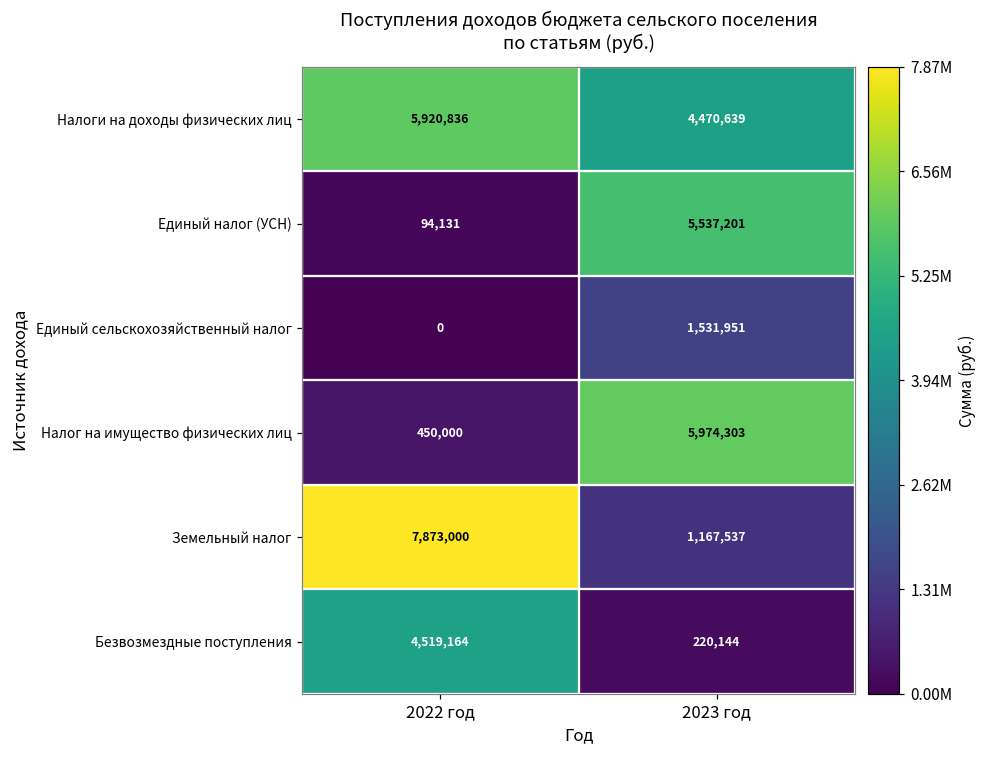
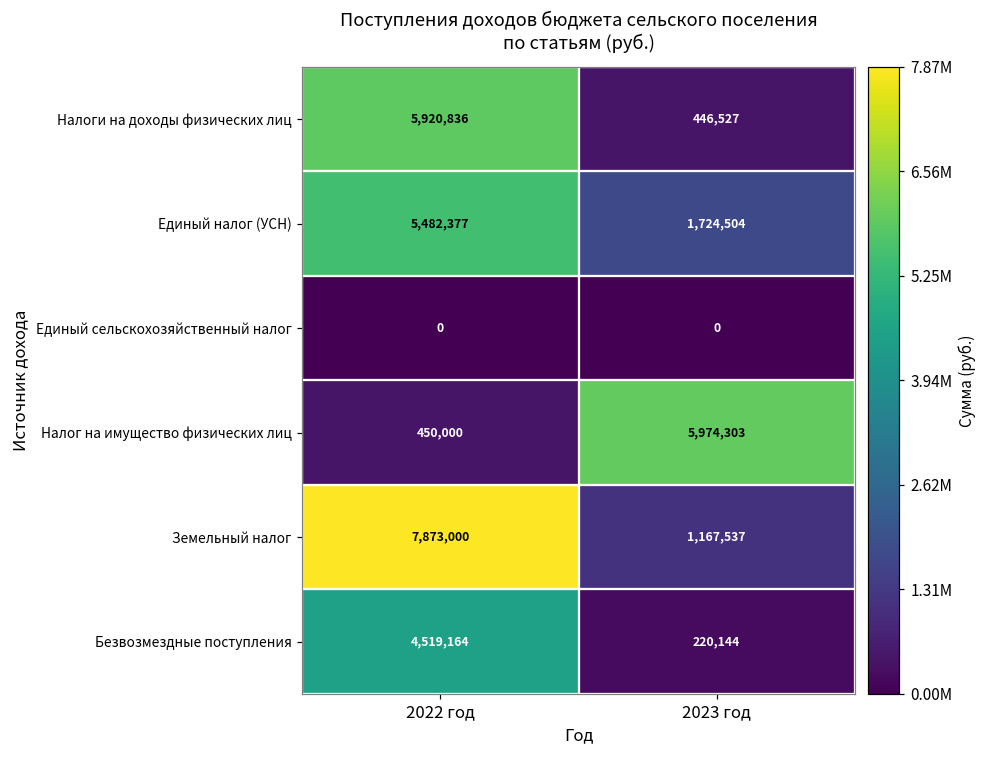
  {
    "Налоги на доходы физических лиц": {
      "2022 год": "5,920,836",
-     "2023 год": "4,470,639"
+     "2023 год": "446,527"
    },
    "Единый налог (УСН)": {
-     "2022 год": "94,131",
-     "2023 год": "5,537,201"
+     "2022 год": "5,482,377",
+     "2023 год": "1,724,504"
    },
    "Единый сельскохозяйственный налог": {
      "2022 год": "0",
-     "2023 год": "1,531,951"
+     "2023 год": "0"
    },
    "Налог на имущество физических лиц": {
      "2022 год": "450,000",
      "2023 год": "5,974,303"
    },
    "Земельный налог": {
      "2022 год": "7,873,000",
      "2023 год": "1,167,537"
    },
    "Безвозмездные поступления": {
      "2022 год": "4,519,164",
      "2023 год": "220,144"
    }
  }
